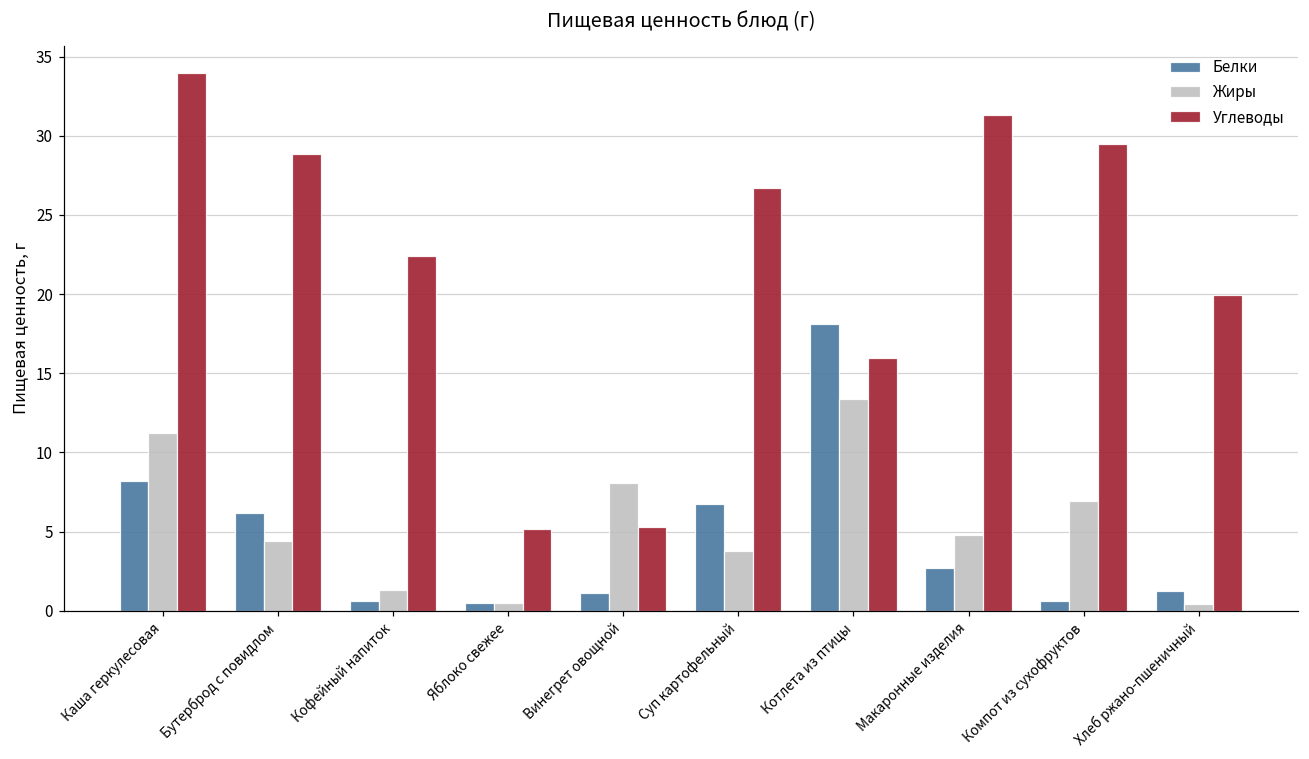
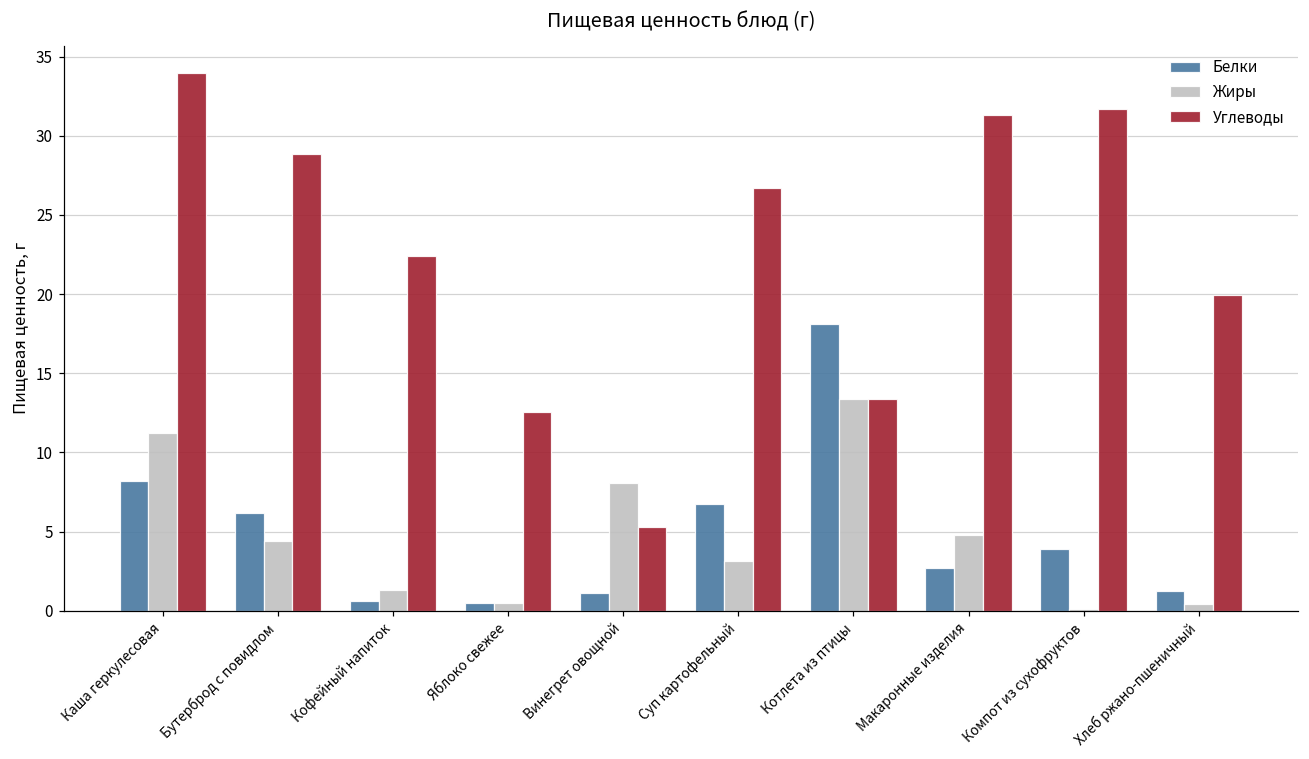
  {
    "Белки": {
      "Каша геркулесовая": 8.2,
      "Бутерброд с повидлом": 6.2,
      "Кофейный напиток": 0.6,
      "Яблоко свежее": 0.5,
      "Винегрет овощной": 1.1,
      "Суп картофельный": 6.8,
      "Котлета из птицы": 18.1,
      "Макаронные изделия": 2.7,
-     "Компот из сухофруктов": 0.6,
+     "Компот из сухофруктов": 3.9,
      "Хлеб ржано-пшеничный": 1.2
    },
    "Жиры": {
      "Каша геркулесовая": 11.2,
      "Бутерброд с повидлом": 4.4,
      "Кофейный напиток": 1.3,
      "Яблоко свежее": 0.5,
      "Винегрет овощной": 8.1,
-     "Суп картофельный": 3.8,
+     "Суп картофельный": 3.1,
      "Котлета из птицы": 13.4,
      "Макаронные изделия": 4.8,
-     "Компот из сухофруктов": 6.9,
+     "Компот из сухофруктов": 0.1,
      "Хлеб ржано-пшеничный": 0.4
    },
    "Углеводы": {
      "Каша геркулесовая": 34.0,
      "Бутерброд с повидлом": 28.9,
      "Кофейный напиток": 22.4,
-     "Яблоко свежее": 5.1,
+     "Яблоко свежее": 12.5,
      "Винегрет овощной": 5.3,
      "Суп картофельный": 26.7,
-     "Котлета из птицы": 16.0,
+     "Котлета из птицы": 13.4,
      "Макаронные изделия": 31.3,
-     "Компот из сухофруктов": 29.5,
+     "Компот из сухофруктов": 31.7,
      "Хлеб ржано-пшеничный": 20.0
    }
  }
